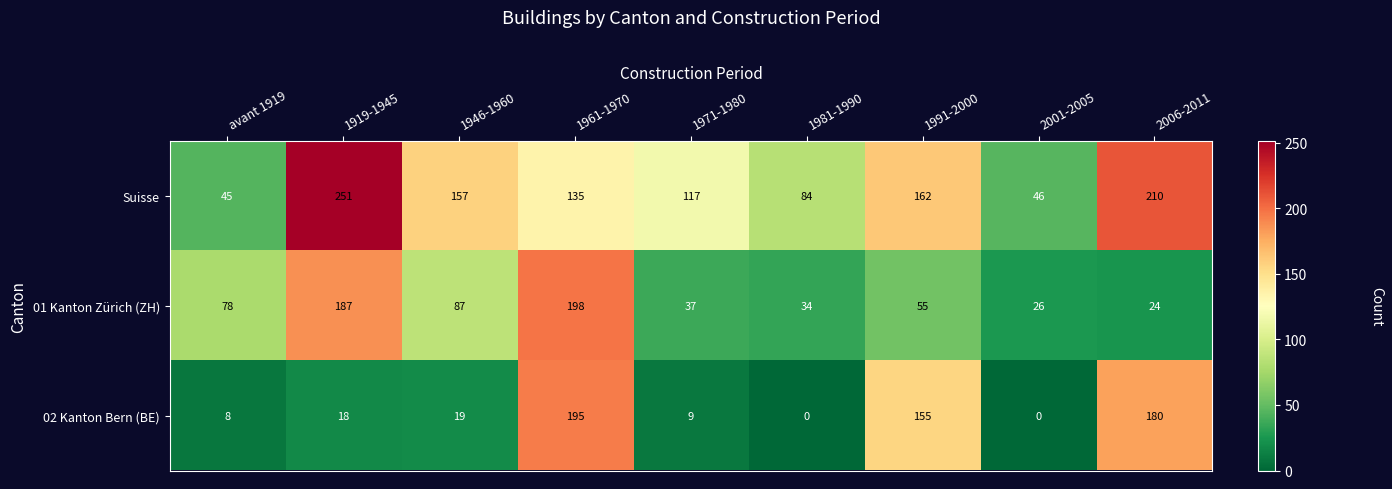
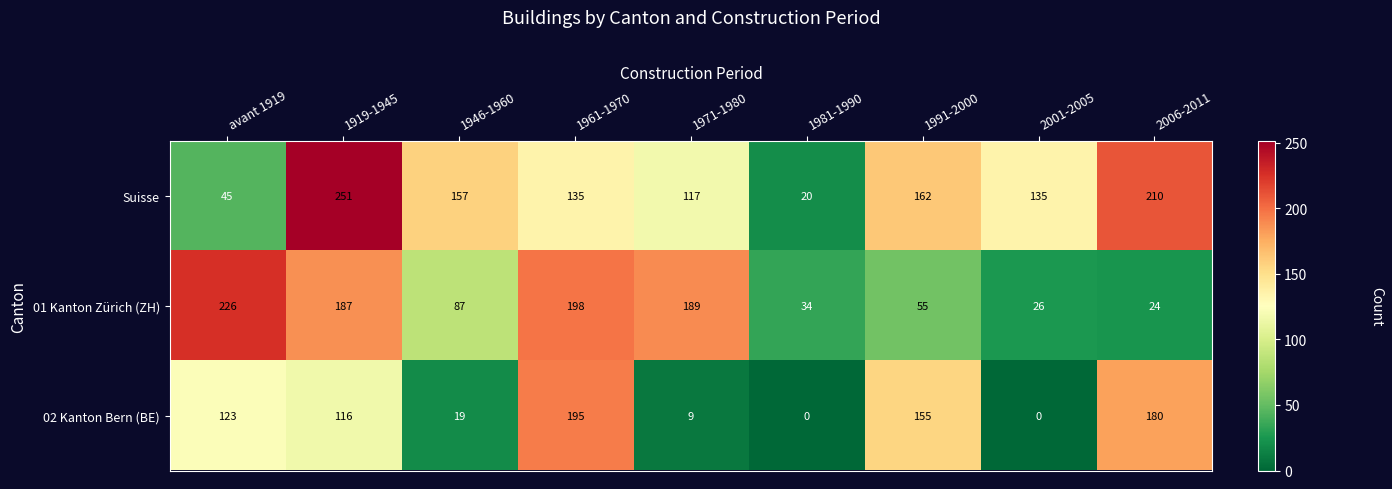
  {
    "Suisse": {
      "avant 1919": 45,
      "1919-1945": 251,
      "1946-1960": 157,
      "1961-1970": 135,
      "1971-1980": 117,
-     "1981-1990": 84,
+     "1981-1990": 20,
      "1991-2000": 162,
-     "2001-2005": 46,
+     "2001-2005": 135,
      "2006-2011": 210
    },
    "01 Kanton Zürich (ZH)": {
-     "avant 1919": 78,
+     "avant 1919": 226,
      "1919-1945": 187,
      "1946-1960": 87,
      "1961-1970": 198,
-     "1971-1980": 37,
+     "1971-1980": 189,
      "1981-1990": 34,
      "1991-2000": 55,
      "2001-2005": 26,
      "2006-2011": 24
    },
    "02 Kanton Bern (BE)": {
-     "avant 1919": 8,
-     "1919-1945": 18,
+     "avant 1919": 123,
+     "1919-1945": 116,
      "1946-1960": 19,
      "1961-1970": 195,
      "1971-1980": 9,
      "1981-1990": 0,
      "1991-2000": 155,
      "2001-2005": 0,
      "2006-2011": 180
    }
  }
